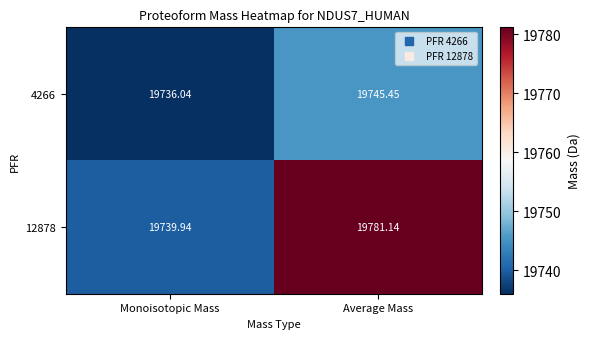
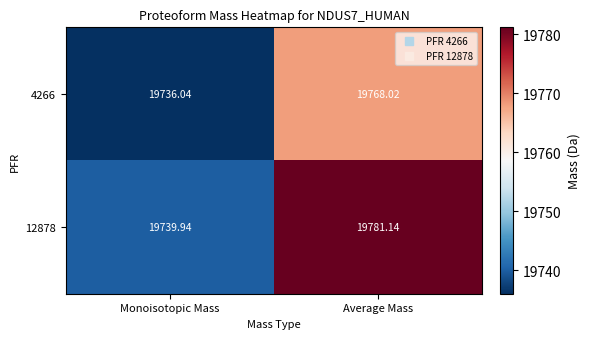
  {
    "4266": {
      "Monoisotopic Mass": 19736.04,
-     "Average Mass": 19745.45
+     "Average Mass": 19768.02
    },
    "12878": {
      "Monoisotopic Mass": 19739.94,
      "Average Mass": 19781.14
    }
  }
